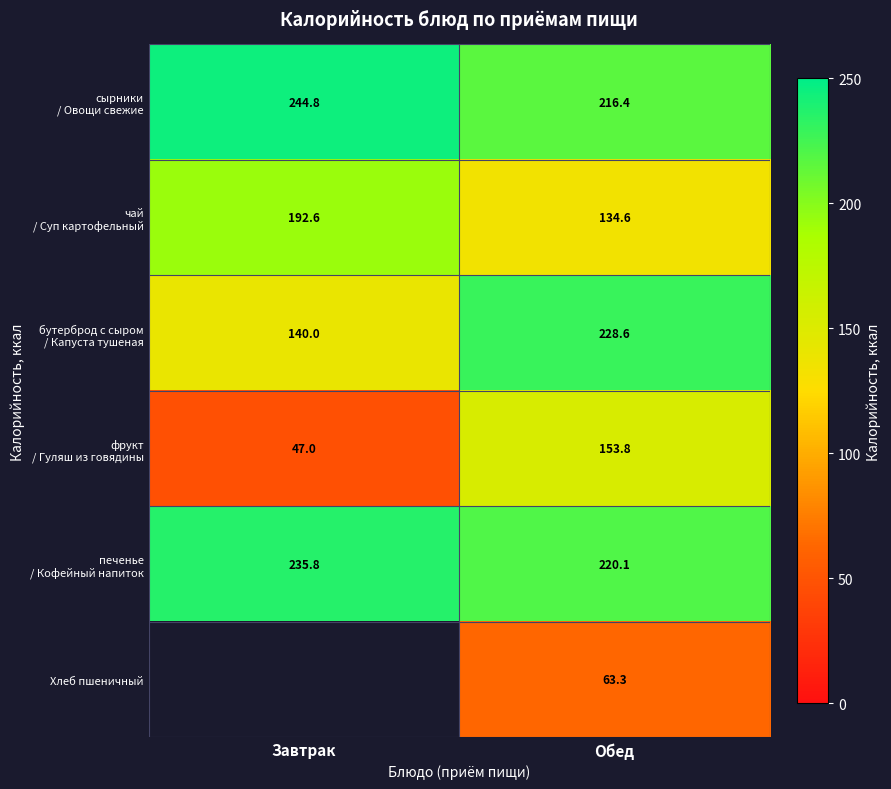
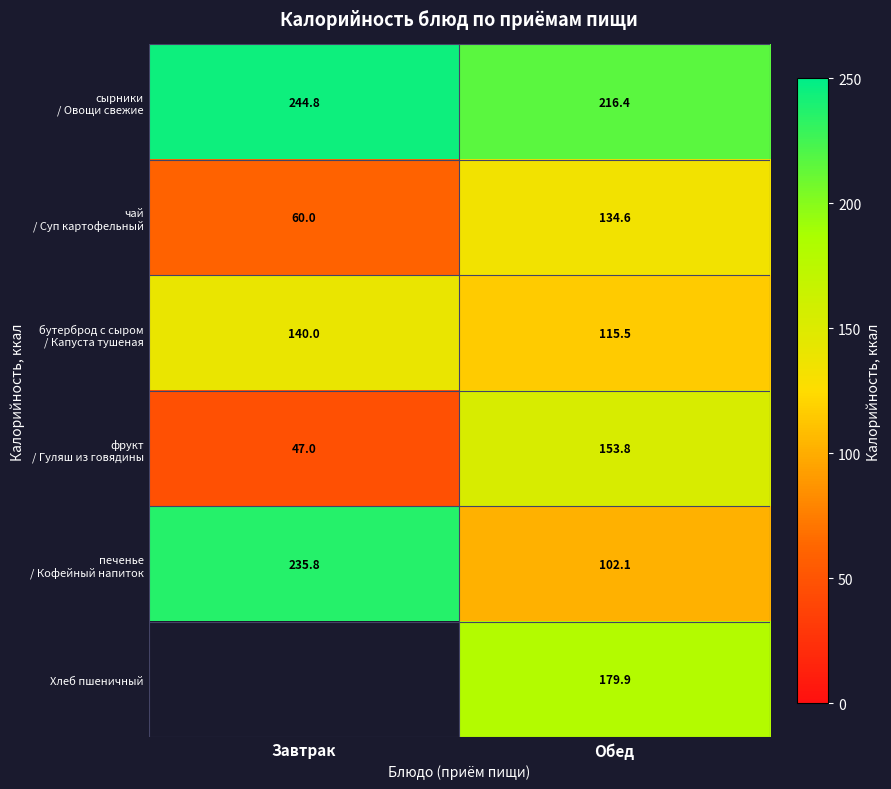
  {
    "сырники / Овощи свежие": {
      "Завтрак": 244.8,
      "Обед": 216.4
    },
    "чай / Суп картофельный": {
-     "Завтрак": 192.6,
+     "Завтрак": 60.0,
      "Обед": 134.6
    },
    "бутерброд с сыром / Капуста тушеная": {
      "Завтрак": 140.0,
-     "Обед": 228.6
+     "Обед": 115.5
    },
    "фрукт / Гуляш из говядины": {
      "Завтрак": 47.0,
      "Обед": 153.8
    },
    "печенье / Кофейный напиток": {
      "Завтрак": 235.8,
-     "Обед": 220.1
+     "Обед": 102.1
    },
    "Хлеб пшеничный": {
-     "Обед": 63.3
+     "Обед": 179.9
    }
  }
